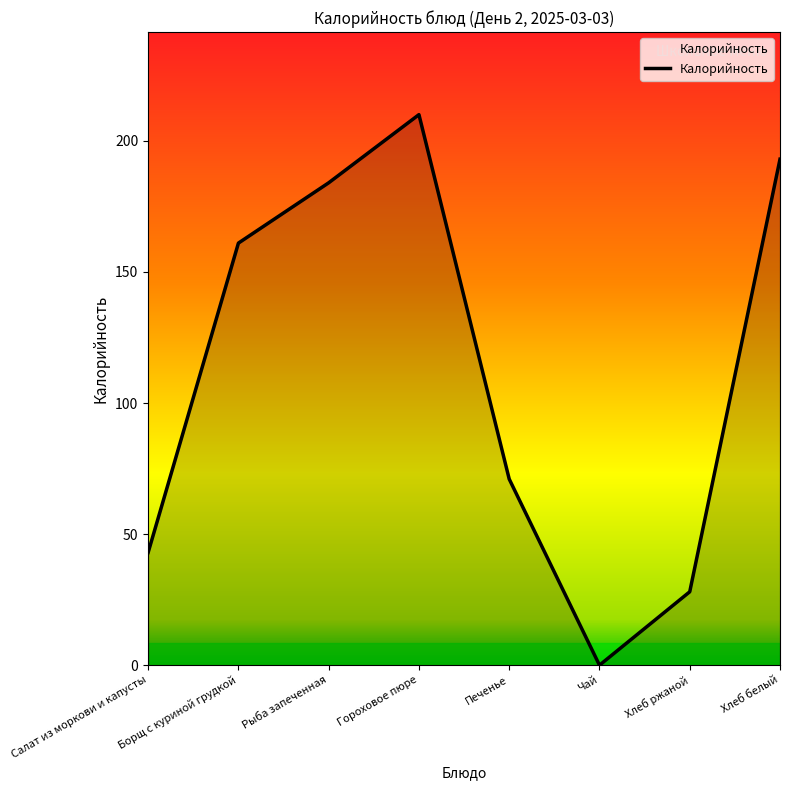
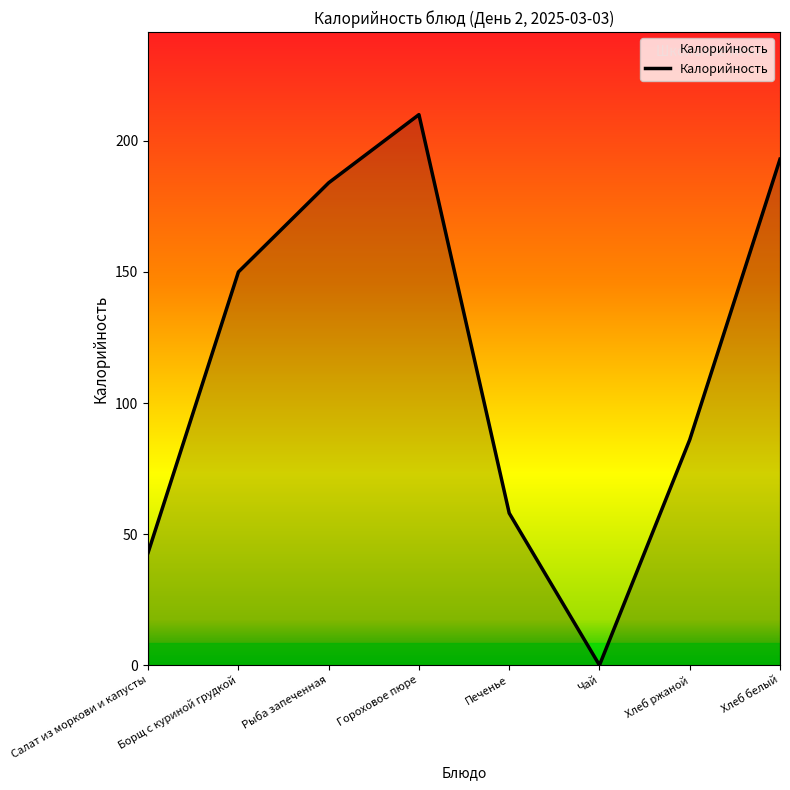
  {
    "Салат из моркови и капусты": 43,
-   "Борщ с куриной грудкой": 161,
+   "Борщ с куриной грудкой": 150,
    "Рыба запеченная": 184,
    "Гороховое пюре": 210,
-   "Печенье": 71,
-   "Хлеб ржаной": 28,
+   "Печенье": 58,
+   "Хлеб ржаной": 86,
    "Хлеб белый": 193
  }
